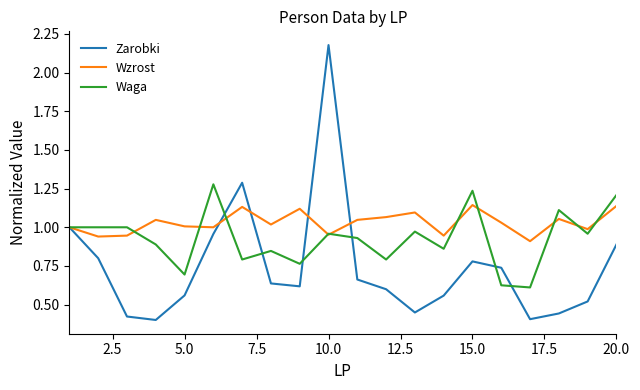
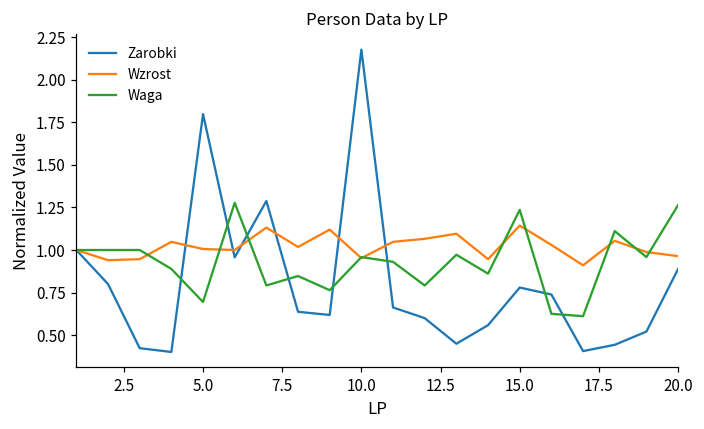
  {
    "Zarobki": {
-     "5.0": 0.56,
+     "5.0": 1.80,
      "10.0": 2.18,
      "15.0": 0.78,
      "20.0": 0.89
    },
    "Wzrost": {
      "5.0": 1.01,
      "15.0": 1.14,
-     "20.0": 1.14
+     "20.0": 0.96
    },
    "Waga": {
      "5.0": 0.69,
      "15.0": 1.24,
-     "20.0": 1.21
+     "20.0": 1.26
    }
  }
